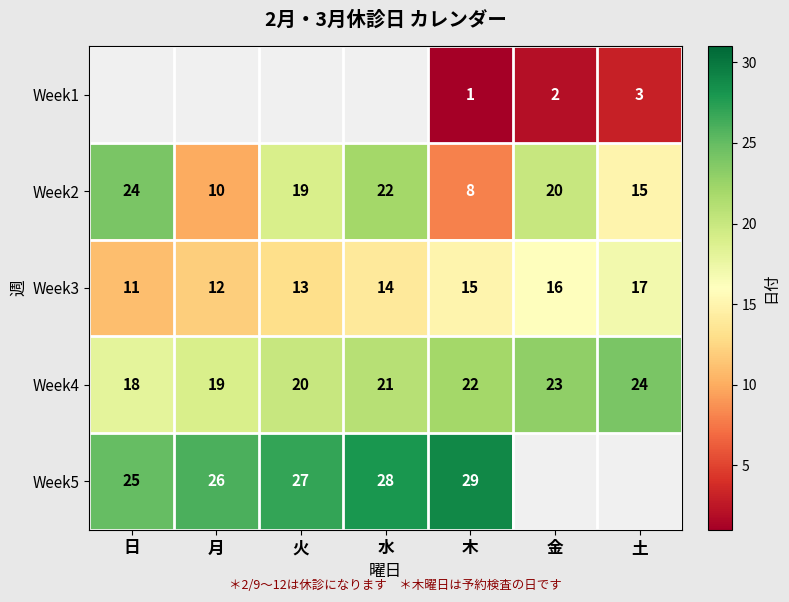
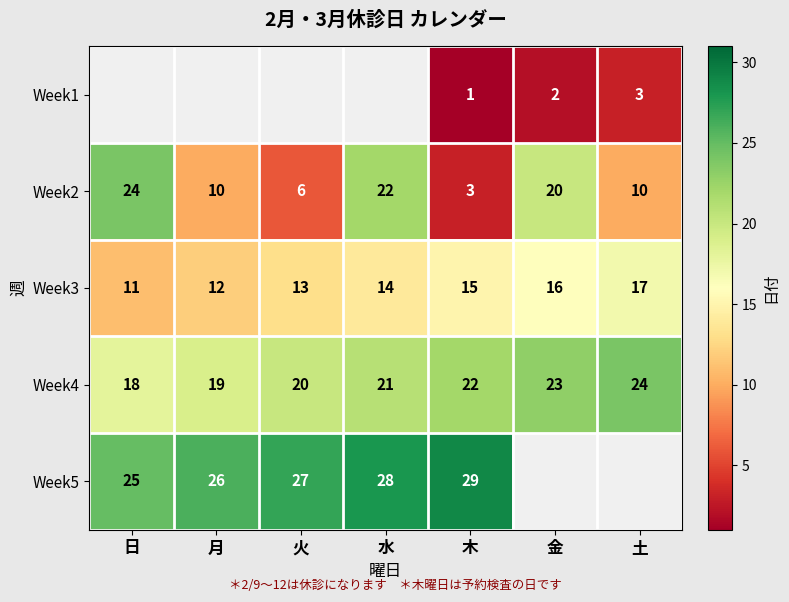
  {
    "Week1": {
      "木": 1,
      "金": 2,
      "土": 3
    },
    "Week2": {
      "日": 24,
      "月": 10,
-     "火": 19,
+     "火": 6,
      "水": 22,
-     "木": 8,
+     "木": 3,
      "金": 20,
-     "土": 15
+     "土": 10
    },
    "Week3": {
      "日": 11,
      "月": 12,
      "火": 13,
      "水": 14,
      "木": 15,
      "金": 16,
      "土": 17
    },
    "Week4": {
      "日": 18,
      "月": 19,
      "火": 20,
      "水": 21,
      "木": 22,
      "金": 23,
      "土": 24
    },
    "Week5": {
      "日": 25,
      "月": 26,
      "火": 27,
      "水": 28,
      "木": 29
    }
  }
